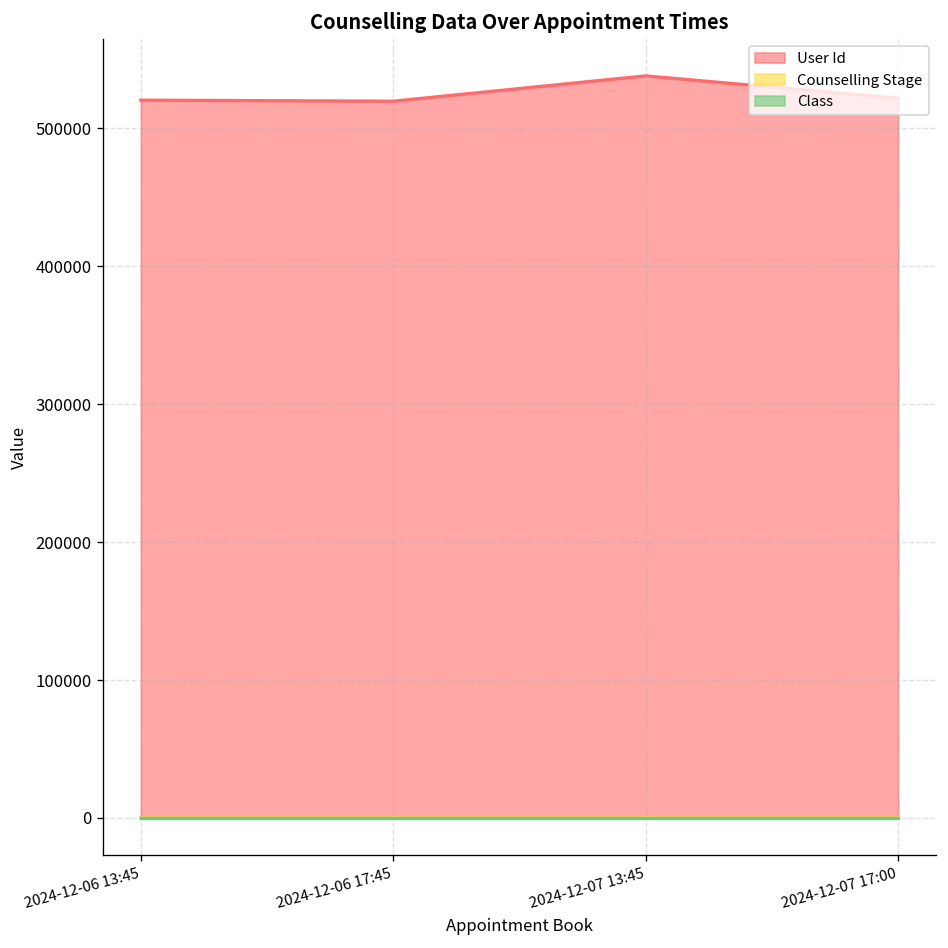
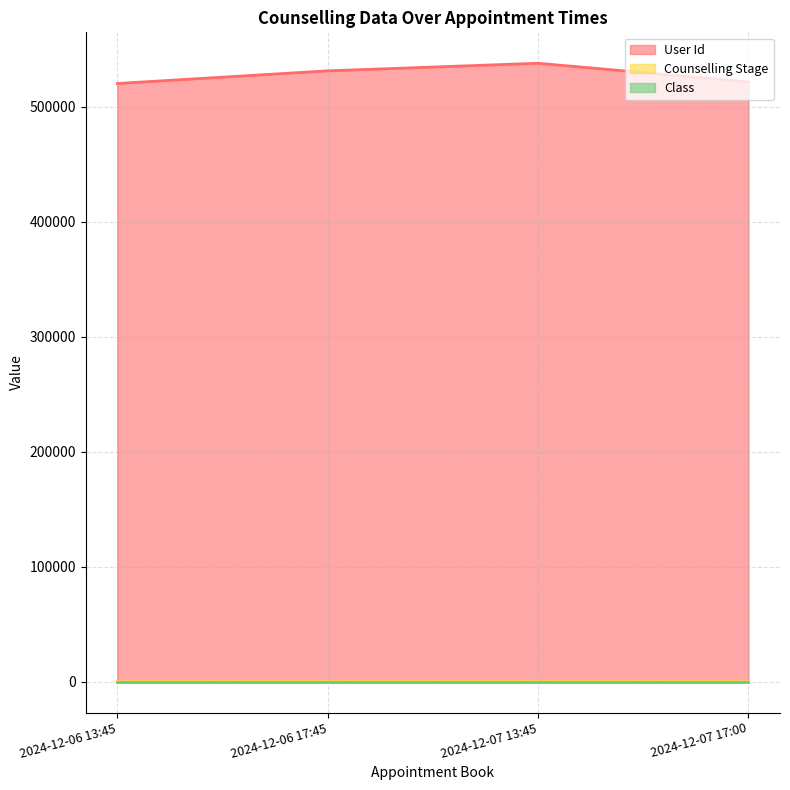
  {
    "User Id": {
      "2024-12-06 13:45": 520000,
-     "2024-12-06 17:45": 520000,
+     "2024-12-06 17:45": 531000,
      "2024-12-07 13:45": 538000
    },
    "Class": {
      "2024-12-06 13:45": 0,
      "2024-12-06 17:45": 0,
      "2024-12-07 13:45": 0,
      "2024-12-07 17:00": 0
    }
  }
